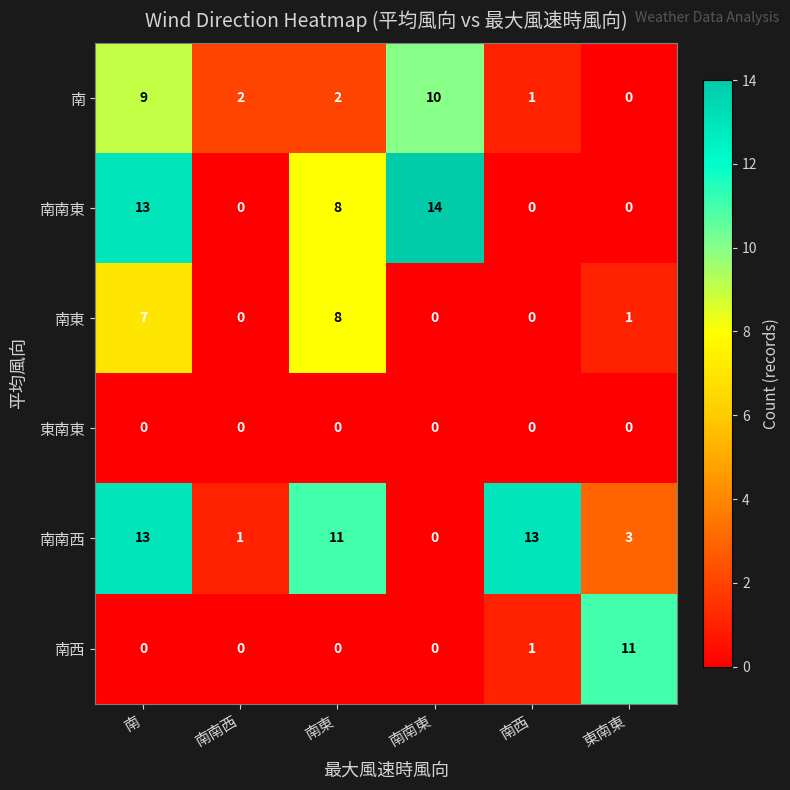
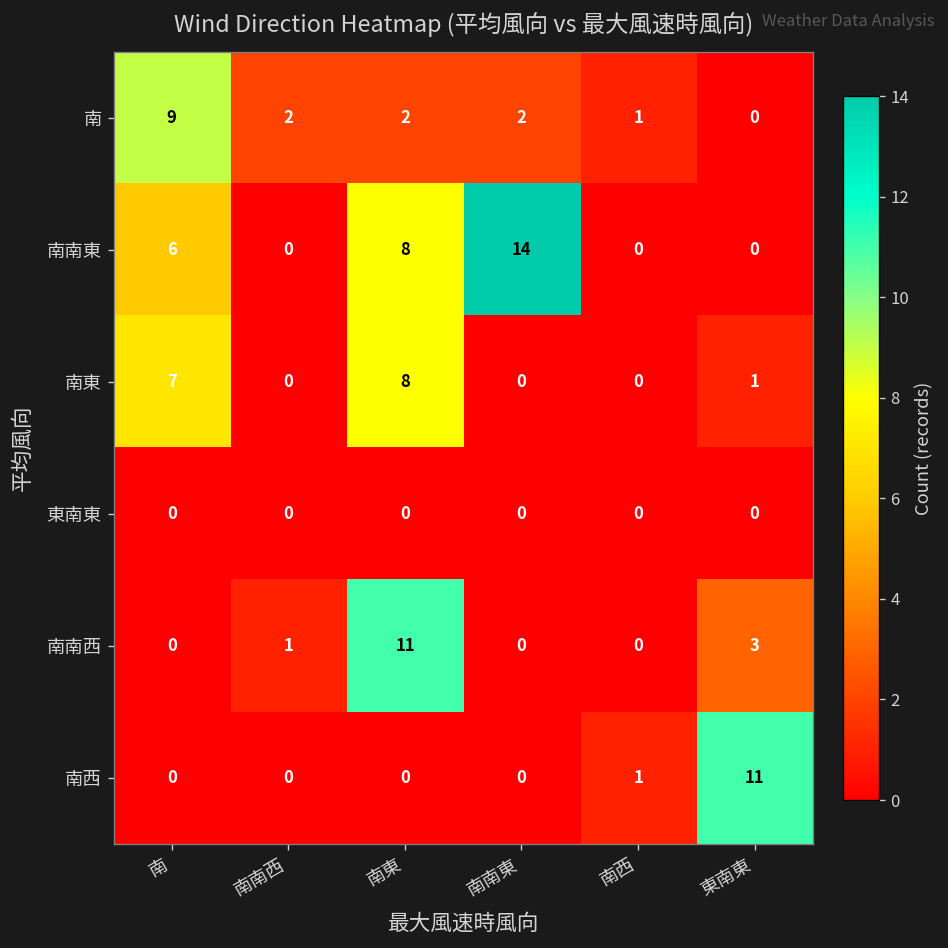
  {
    "南": {
      "南": 9,
      "南南西": 2,
      "南東": 2,
-     "南南東": 10,
+     "南南東": 2,
      "南西": 1,
      "東南東": 0
    },
    "南南東": {
-     "南": 13,
+     "南": 6,
      "南南西": 0,
      "南東": 8,
      "南南東": 14,
      "南西": 0,
      "東南東": 0
    },
    "南東": {
      "南": 7,
      "南南西": 0,
      "南東": 8,
      "南南東": 0,
      "南西": 0,
      "東南東": 1
    },
    "東南東": {
      "南": 0,
      "南南西": 0,
      "南東": 0,
      "南南東": 0,
      "南西": 0,
      "東南東": 0
    },
    "南南西": {
-     "南": 13,
+     "南": 0,
      "南南西": 1,
      "南東": 11,
      "南南東": 0,
-     "南西": 13,
+     "南西": 0,
      "東南東": 3
    },
    "南西": {
      "南": 0,
      "南南西": 0,
      "南東": 0,
      "南南東": 0,
      "南西": 1,
      "東南東": 11
    }
  }
